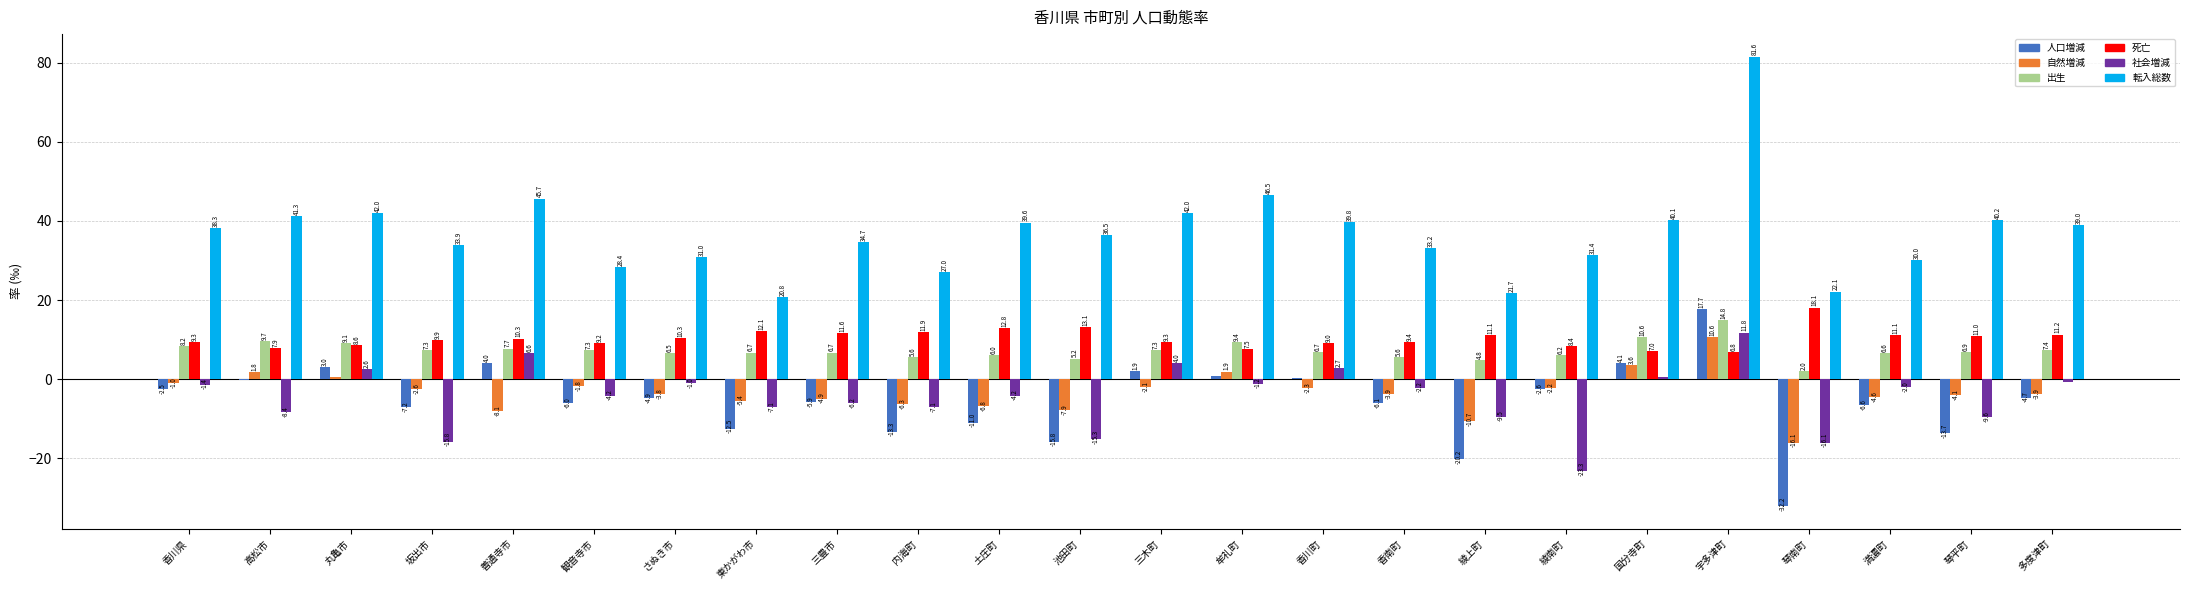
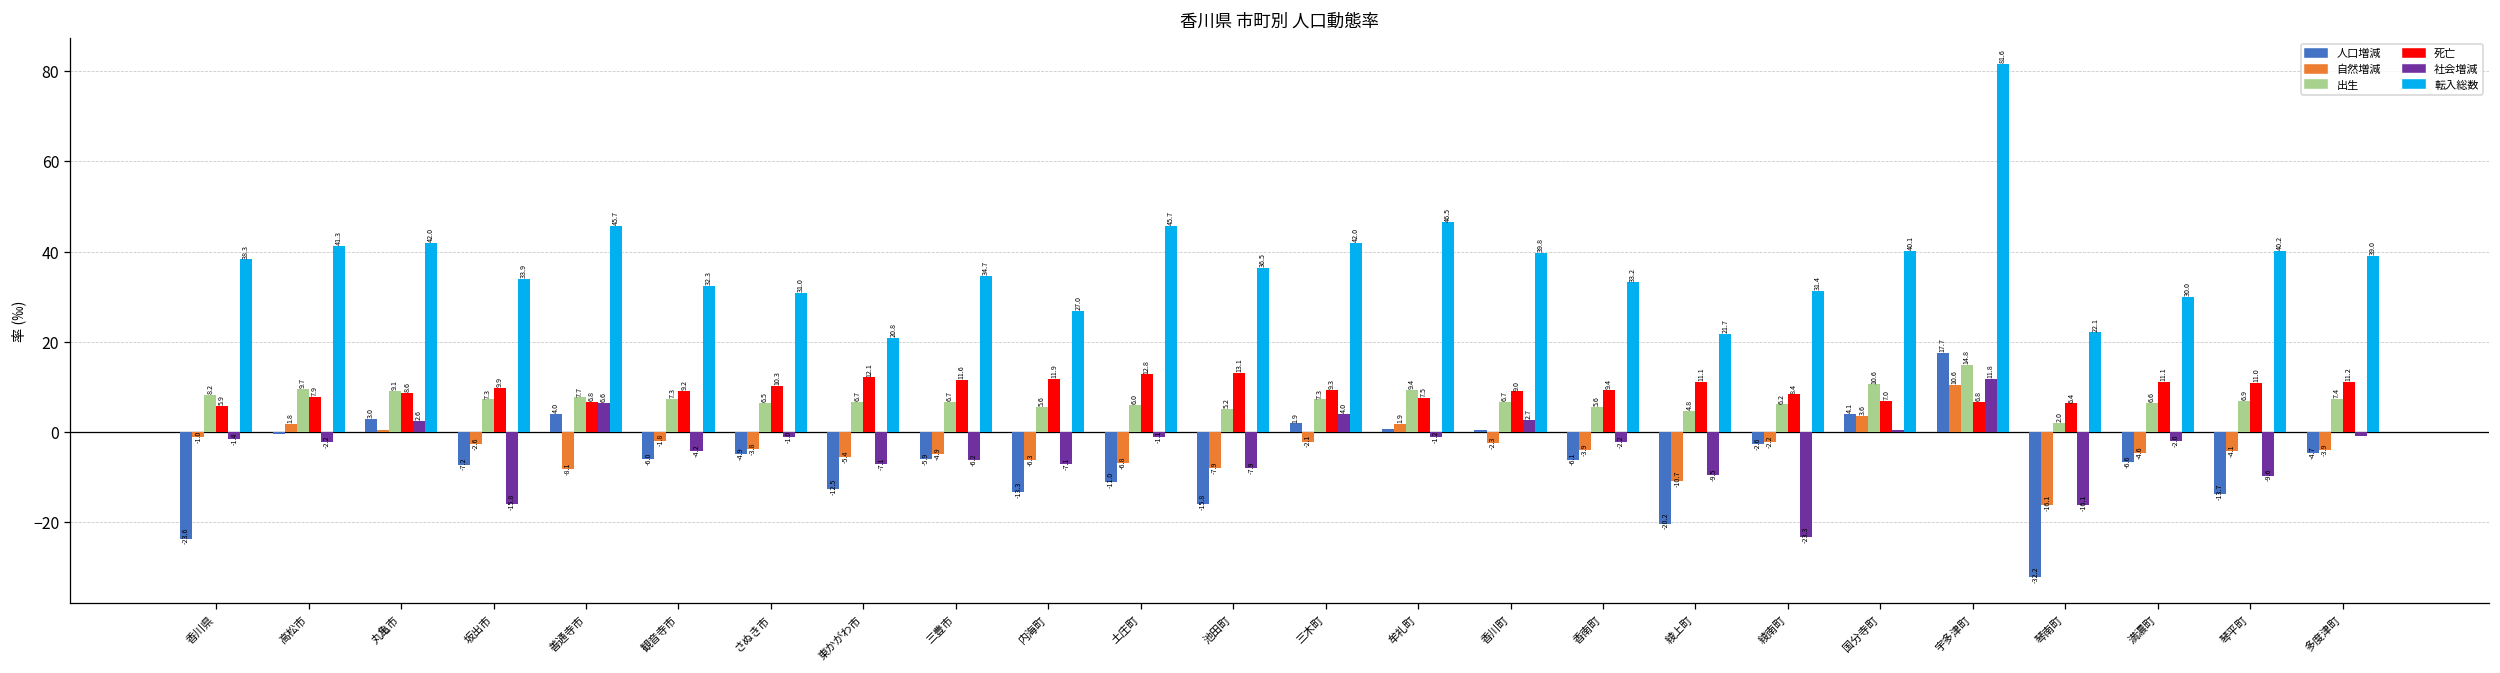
  {
    "人口増減": {
-     "香川県": -2.5,
+     "香川県": -23.6,
      "丸亀市": 3.0,
      "坂出市": -7.2,
      "善通寺市": 4.0,
      "観音寺市": -6.0,
      "さぬき市": -4.9,
      "東かがわ市": -12.5,
      "三豊市": -5.9,
      "内海町": -13.3,
      "土庄町": -11.0,
      "池田町": -15.8,
      "三木町": 1.9,
      "香南町": -6.1,
      "綾上町": -20.2,
      "綾南町": -2.6,
      "国分寺町": 4.1,
      "宇多津町": 17.7,
      "琴南町": -32.2,
      "満濃町": -6.6,
      "琴平町": -13.7,
      "多度津町": -4.7
    },
    "自然増減": {
      "香川県": -1.0,
      "高松市": 1.8,
      "坂出市": -2.6,
      "善通寺市": -8.1,
      "観音寺市": -1.8,
      "さぬき市": -3.8,
      "東かがわ市": -5.4,
      "三豊市": -4.9,
      "内海町": -6.3,
      "土庄町": -6.8,
      "池田町": -7.9,
      "三木町": -2.1,
      "牟礼町": 1.9,
      "香川町": -2.3,
      "香南町": -3.9,
      "綾上町": -10.7,
      "綾南町": -2.2,
      "国分寺町": 3.6,
      "宇多津町": 10.6,
      "琴南町": -16.1,
      "満濃町": -4.6,
      "琴平町": -4.1,
      "多度津町": -3.9
    },
    "出生": {
      "香川県": 8.2,
      "高松市": 9.7,
      "丸亀市": 9.1,
      "坂出市": 7.3,
      "善通寺市": 7.7,
      "観音寺市": 7.3,
      "さぬき市": 6.5,
      "東かがわ市": 6.7,
      "三豊市": 6.7,
      "内海町": 5.6,
      "土庄町": 6.0,
      "池田町": 5.2,
      "三木町": 7.3,
      "牟礼町": 9.4,
      "香川町": 6.7,
      "香南町": 5.6,
      "綾上町": 4.8,
      "綾南町": 6.2,
      "国分寺町": 10.6,
      "宇多津町": 14.8,
      "琴南町": 2.0,
      "満濃町": 6.6,
      "琴平町": 6.9,
      "多度津町": 7.4
    },
    "死亡": {
-     "香川県": 9.3,
+     "香川県": 5.9,
      "高松市": 7.9,
      "丸亀市": 8.6,
      "坂出市": 9.9,
-     "善通寺市": 10.3,
+     "善通寺市": 6.8,
      "観音寺市": 9.2,
      "さぬき市": 10.3,
      "東かがわ市": 12.1,
      "三豊市": 11.6,
      "内海町": 11.9,
      "土庄町": 12.8,
      "池田町": 13.1,
      "三木町": 9.3,
      "牟礼町": 7.5,
      "香川町": 9.0,
      "香南町": 9.4,
      "綾上町": 11.1,
      "綾南町": 8.4,
      "国分寺町": 7.0,
      "宇多津町": 6.8,
-     "琴南町": 18.1,
+     "琴南町": 6.4,
      "満濃町": 11.1,
      "琴平町": 11.0,
      "多度津町": 11.2
    },
    "社会増減": {
      "香川県": -1.4,
-     "高松市": -8.4,
+     "高松市": -2.2,
      "丸亀市": 2.6,
      "坂出市": -15.8,
      "善通寺市": 6.6,
      "観音寺市": -4.2,
      "さぬき市": -1.0,
      "東かがわ市": -7.1,
      "三豊市": -6.2,
      "内海町": -7.1,
-     "土庄町": -4.2,
-     "池田町": -15.3,
+     "土庄町": -1.1,
+     "池田町": -7.9,
      "三木町": 4.0,
      "牟礼町": -1.2,
      "香川町": 2.7,
      "香南町": -2.2,
      "綾上町": -9.5,
      "綾南町": -23.3,
      "宇多津町": 11.8,
      "琴南町": -16.1,
      "満濃町": -2.0,
      "琴平町": -9.6
    },
    "転入総数": {
      "香川県": 38.3,
      "高松市": 41.3,
      "丸亀市": 42.0,
      "坂出市": 33.9,
      "善通寺市": 45.7,
-     "観音寺市": 28.4,
+     "観音寺市": 32.3,
      "さぬき市": 31.0,
      "東かがわ市": 20.8,
      "三豊市": 34.7,
      "内海町": 27.0,
-     "土庄町": 39.6,
+     "土庄町": 45.7,
      "池田町": 36.5,
      "三木町": 42.0,
      "牟礼町": 46.5,
      "香川町": 39.8,
      "香南町": 33.2,
      "綾上町": 21.7,
      "綾南町": 31.4,
      "国分寺町": 40.1,
      "宇多津町": 81.6,
      "琴南町": 22.1,
      "満濃町": 30.0,
      "琴平町": 40.2,
      "多度津町": 39.0
    }
  }
